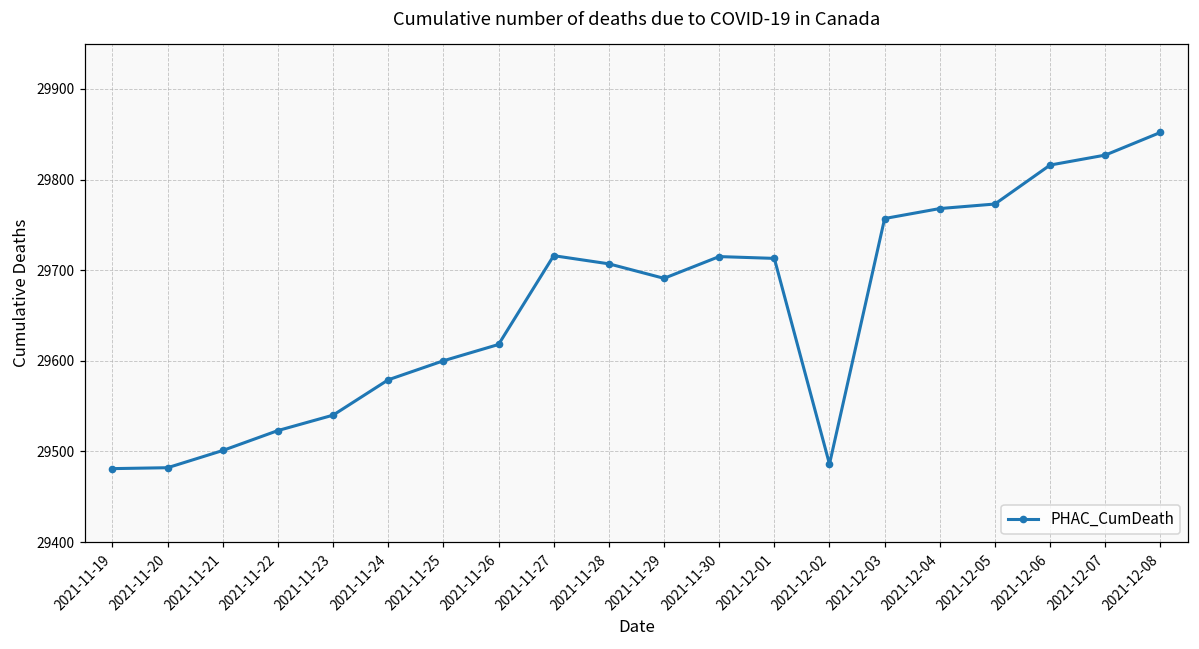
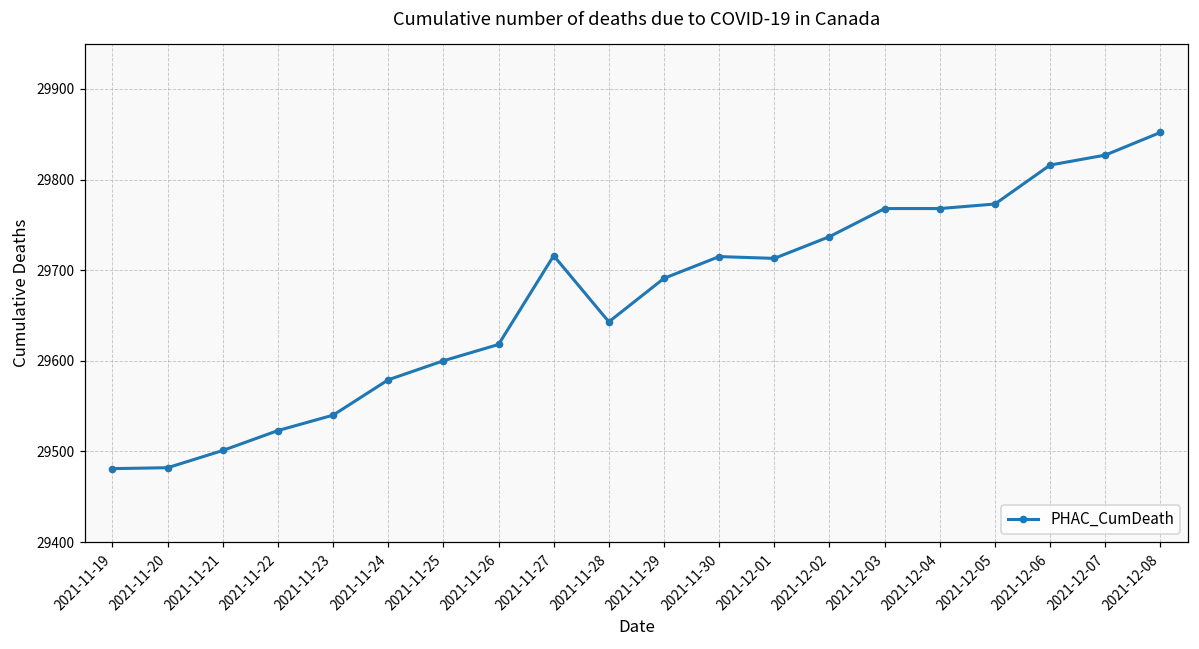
  {
    "2021-11-19": 29480,
    "2021-11-20": 29480,
    "2021-11-21": 29500,
    "2021-11-22": 29520,
    "2021-11-23": 29540,
    "2021-11-24": 29580,
    "2021-11-25": 29600,
    "2021-11-26": 29620,
    "2021-11-27": 29720,
-   "2021-11-28": 29710,
+   "2021-11-28": 29640,
    "2021-11-29": 29690,
    "2021-11-30": 29720,
    "2021-12-01": 29710,
-   "2021-12-02": 29490,
-   "2021-12-03": 29760,
+   "2021-12-02": 29740,
+   "2021-12-03": 29770,
    "2021-12-04": 29770,
    "2021-12-05": 29770,
    "2021-12-06": 29820,
    "2021-12-07": 29830,
    "2021-12-08": 29850
  }
